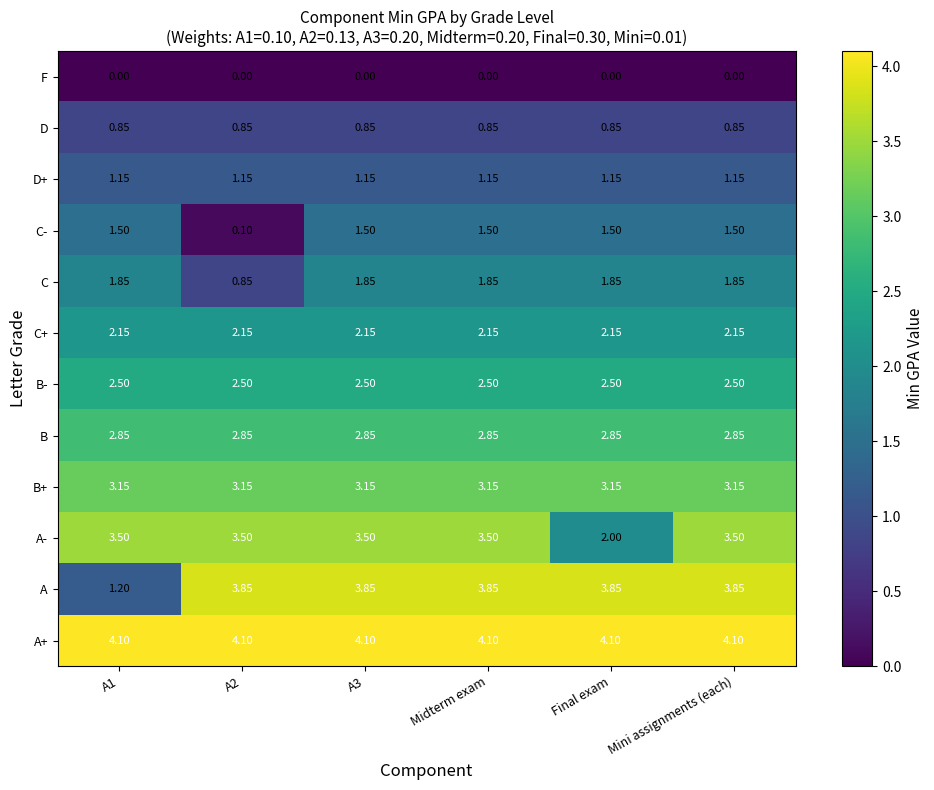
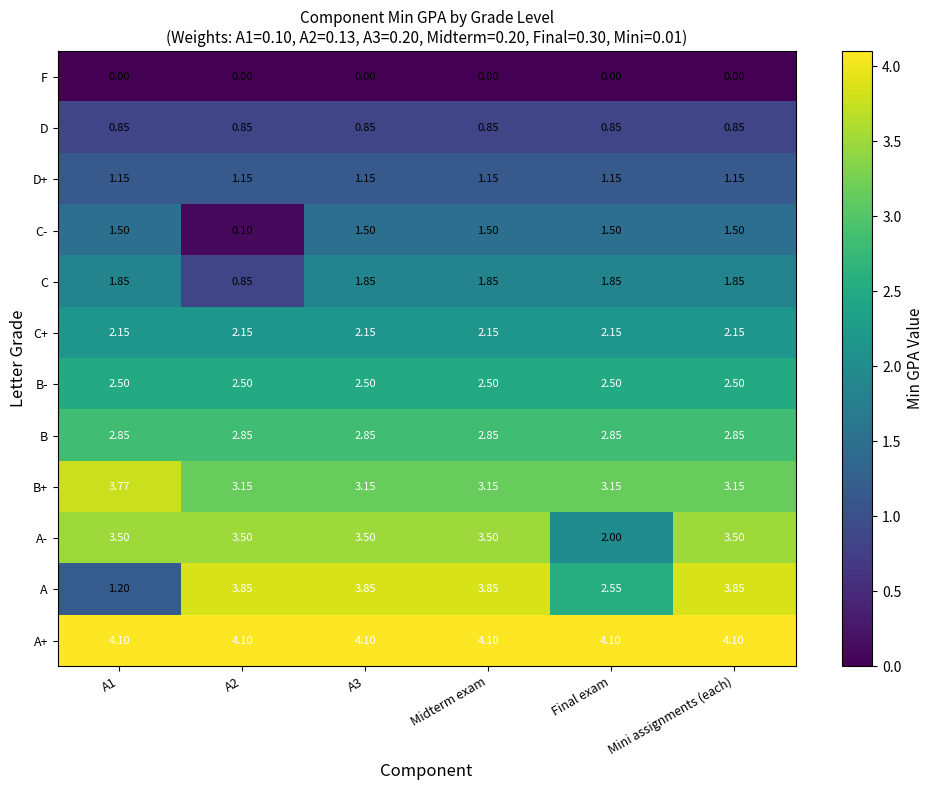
  {
    "F": {
      "A1": 0.00,
      "A2": 0.00,
      "A3": 0.00,
      "Midterm exam": 0.00,
      "Final exam": 0.00,
      "Mini assignments (each)": 0.00
    },
    "D": {
      "A1": 0.85,
      "A2": 0.85,
      "A3": 0.85,
      "Midterm exam": 0.85,
      "Final exam": 0.85,
      "Mini assignments (each)": 0.85
    },
    "D+": {
      "A1": 1.15,
      "A2": 1.15,
      "A3": 1.15,
      "Midterm exam": 1.15,
      "Final exam": 1.15,
      "Mini assignments (each)": 1.15
    },
    "C-": {
      "A1": 1.50,
      "A2": 0.10,
      "A3": 1.50,
      "Midterm exam": 1.50,
      "Final exam": 1.50,
      "Mini assignments (each)": 1.50
    },
    "C": {
      "A1": 1.85,
      "A2": 0.85,
      "A3": 1.85,
      "Midterm exam": 1.85,
      "Final exam": 1.85,
      "Mini assignments (each)": 1.85
    },
    "C+": {
      "A1": 2.15,
      "A2": 2.15,
      "A3": 2.15,
      "Midterm exam": 2.15,
      "Final exam": 2.15,
      "Mini assignments (each)": 2.15
    },
    "B-": {
      "A1": 2.50,
      "A2": 2.50,
      "A3": 2.50,
      "Midterm exam": 2.50,
      "Final exam": 2.50,
      "Mini assignments (each)": 2.50
    },
    "B": {
      "A1": 2.85,
      "A2": 2.85,
      "A3": 2.85,
      "Midterm exam": 2.85,
      "Final exam": 2.85,
      "Mini assignments (each)": 2.85
    },
    "B+": {
-     "A1": 3.15,
+     "A1": 3.77,
      "A2": 3.15,
      "A3": 3.15,
      "Midterm exam": 3.15,
      "Final exam": 3.15,
      "Mini assignments (each)": 3.15
    },
    "A-": {
      "A1": 3.50,
      "A2": 3.50,
      "A3": 3.50,
      "Midterm exam": 3.50,
      "Final exam": 2.00,
      "Mini assignments (each)": 3.50
    },
    "A": {
      "A1": 1.20,
      "A2": 3.85,
      "A3": 3.85,
      "Midterm exam": 3.85,
-     "Final exam": 3.85,
+     "Final exam": 2.55,
      "Mini assignments (each)": 3.85
    },
    "A+": {
      "A1": 4.10,
      "A2": 4.10,
      "A3": 4.10,
      "Midterm exam": 4.10,
      "Final exam": 4.10,
      "Mini assignments (each)": 4.10
    }
  }
